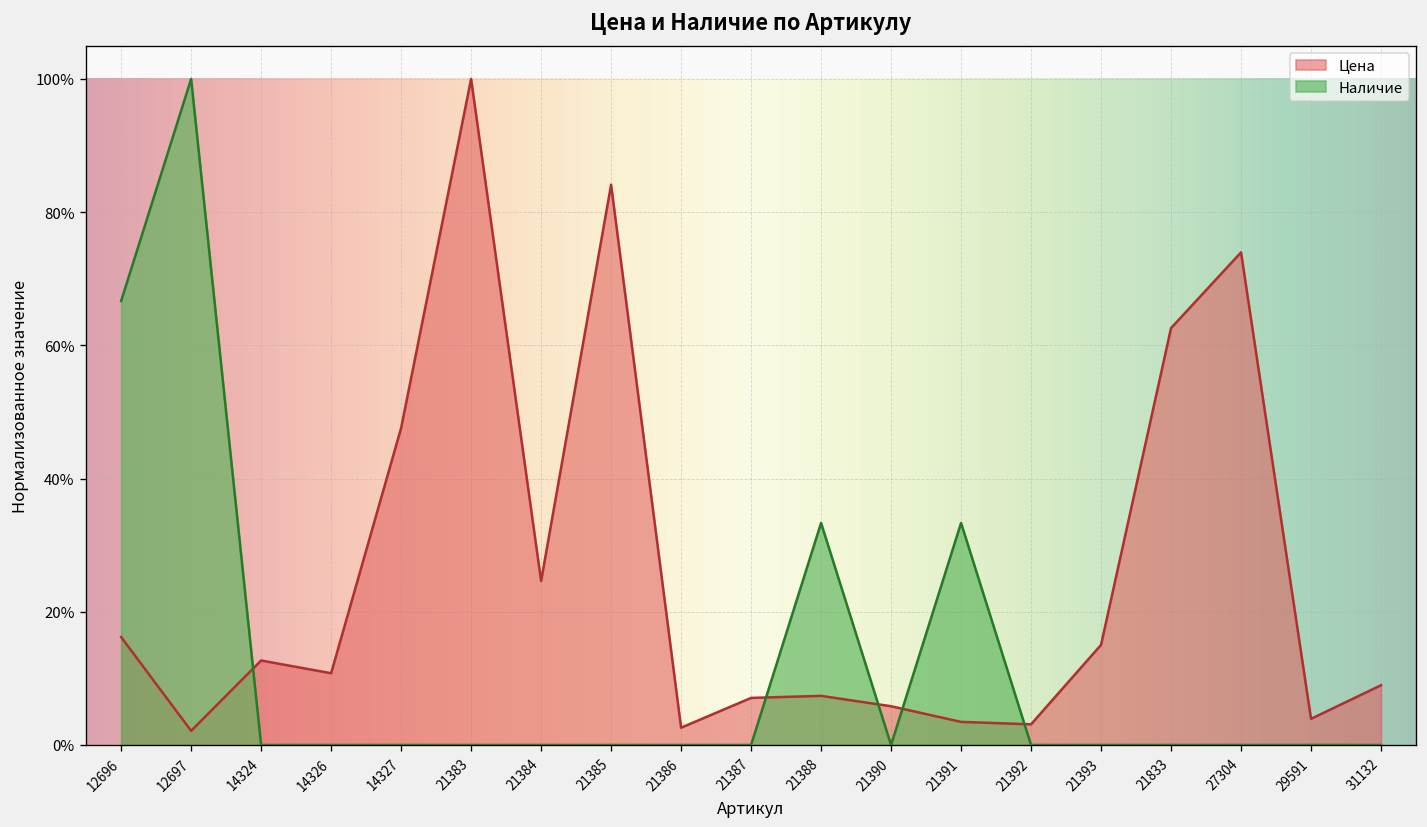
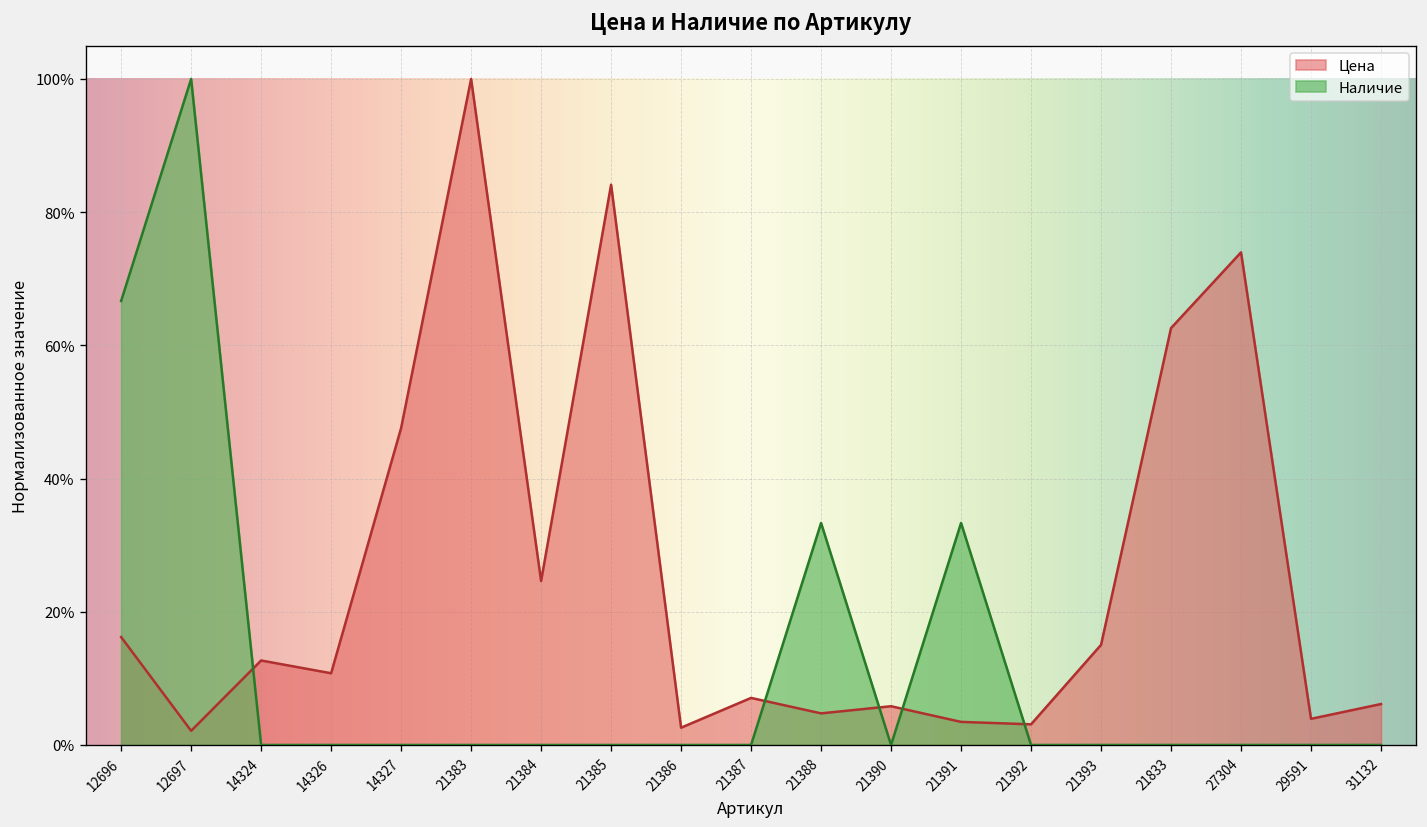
  {
    "Цена": {
      "12696": "16%",
      "12697": "2%",
      "14324": "13%",
      "14326": "11%",
      "14327": "48%",
      "21383": "100%",
      "21384": "25%",
      "21385": "84%",
      "21386": "3%",
      "21387": "7%",
-     "21388": "7%",
+     "21388": "5%",
      "21390": "6%",
      "21391": "3%",
      "21392": "3%",
      "21393": "15%",
      "21833": "63%",
      "27304": "74%",
      "29591": "4%",
-     "31132": "9%"
+     "31132": "6%"
    },
    "Наличие": {
      "12696": "67%",
      "12697": "100%",
      "14324": "0%",
      "14326": "0%",
      "14327": "0%",
      "21383": "0%",
      "21384": "0%",
      "21385": "0%",
      "21386": "0%",
      "21387": "0%",
      "21388": "33%",
      "21390": "0%",
      "21391": "33%",
      "21392": "0%",
      "21393": "0%",
      "21833": "0%",
      "27304": "0%",
      "29591": "0%",
      "31132": "0%"
    }
  }
